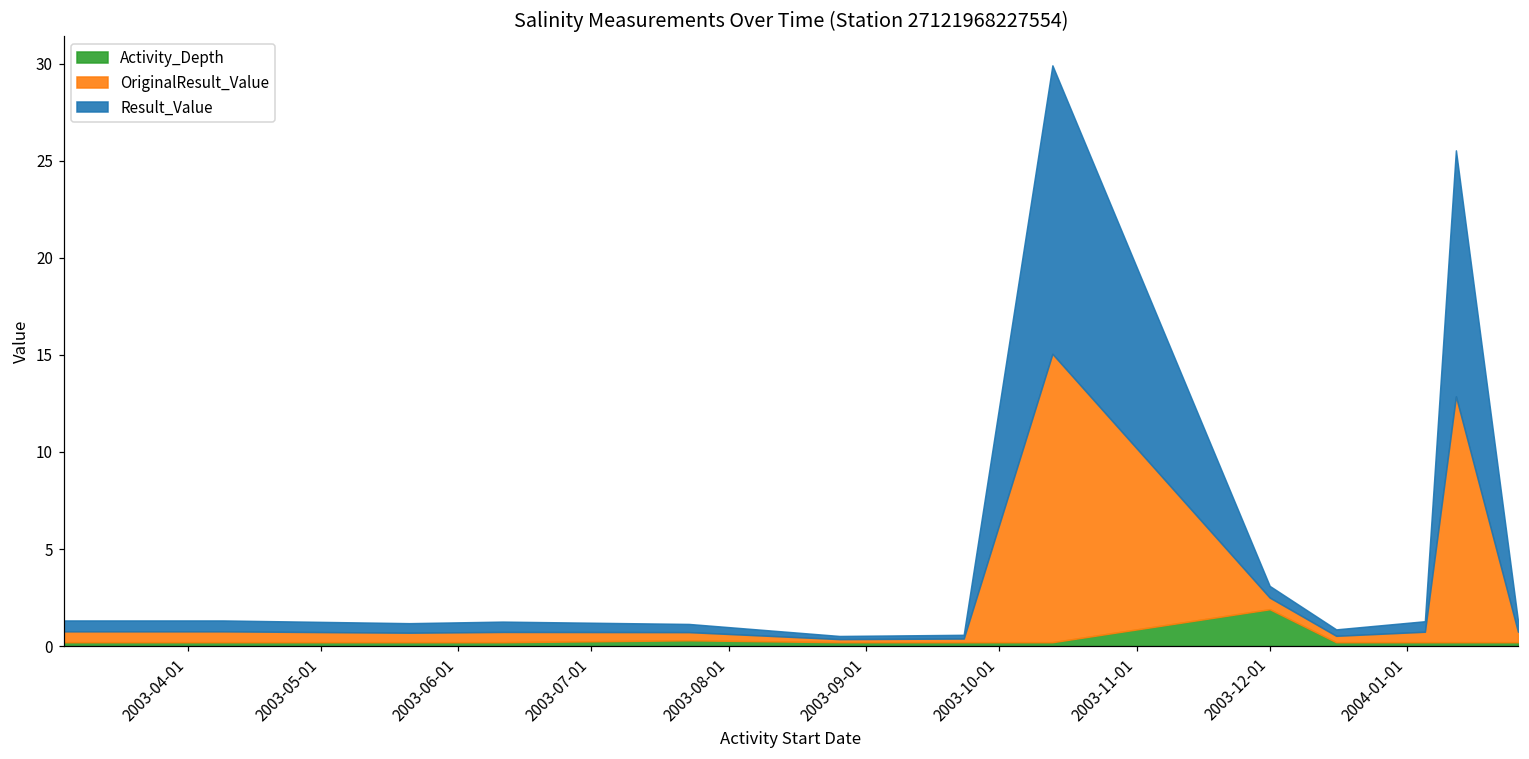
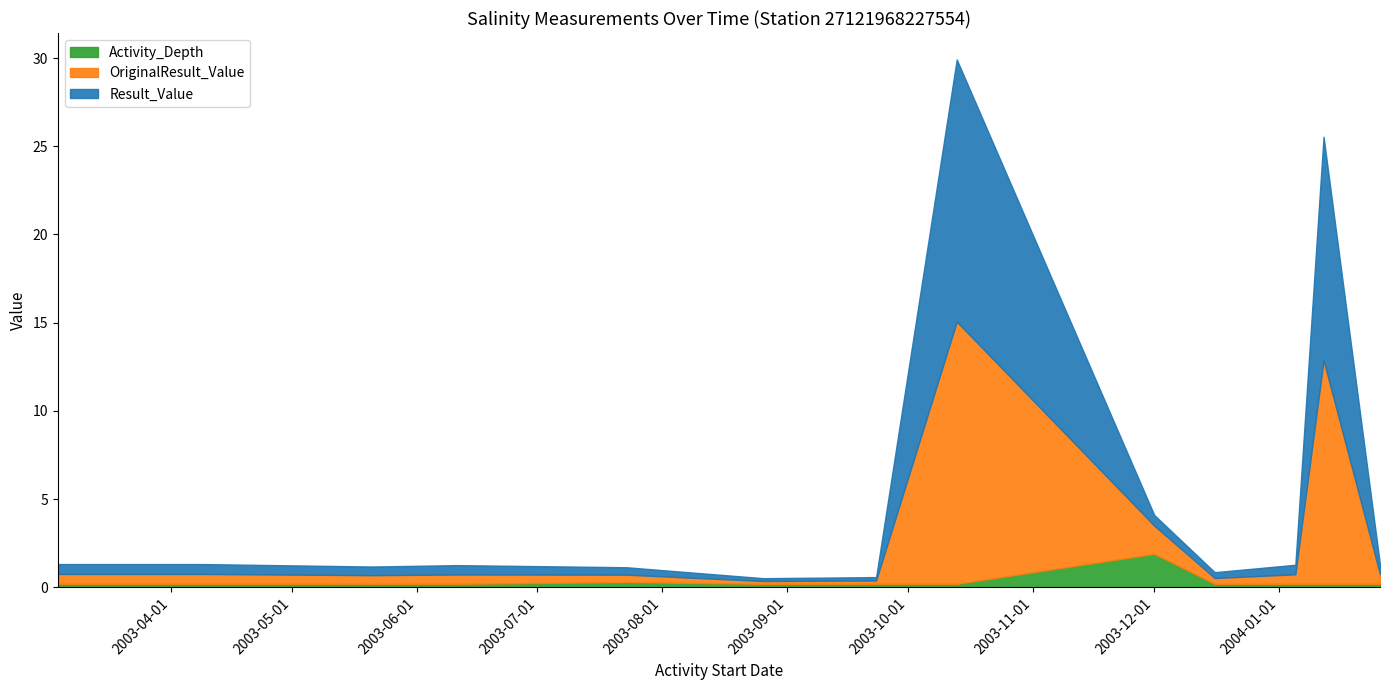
  {
    "Activity_Depth": {
      "2003-12-01": 1.9
    },
    "OriginalResult_Value": {
-     "2003-12-01": 0.6
+     "2003-12-01": 1.6
    },
    "Result_Value": {
      "2003-12-01": 0.6
    }
  }
